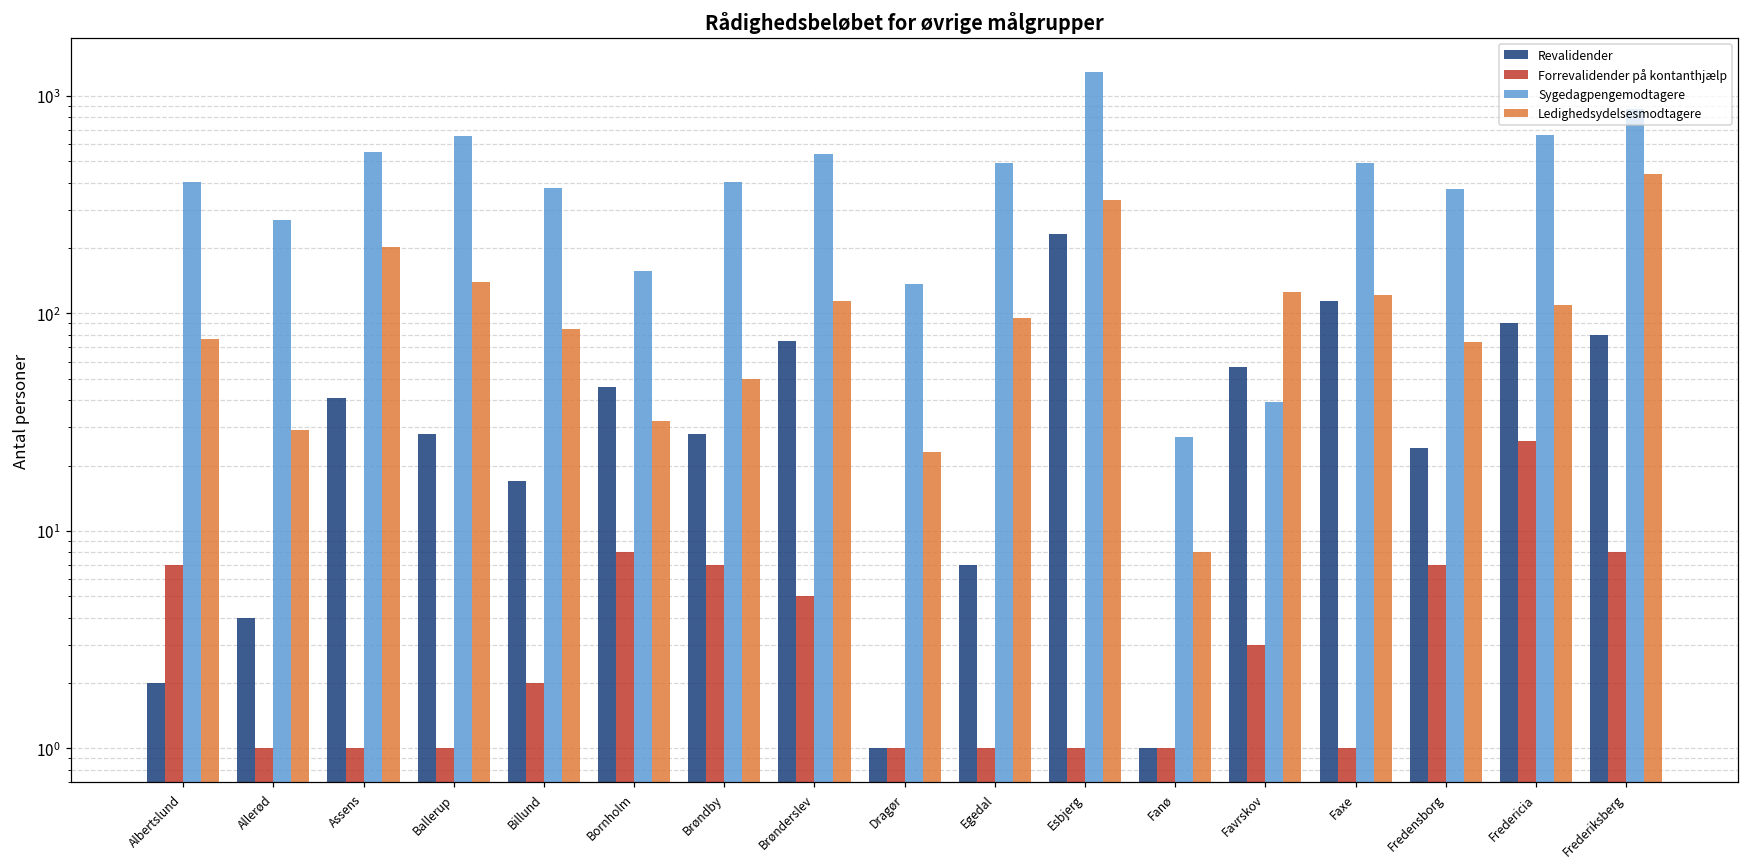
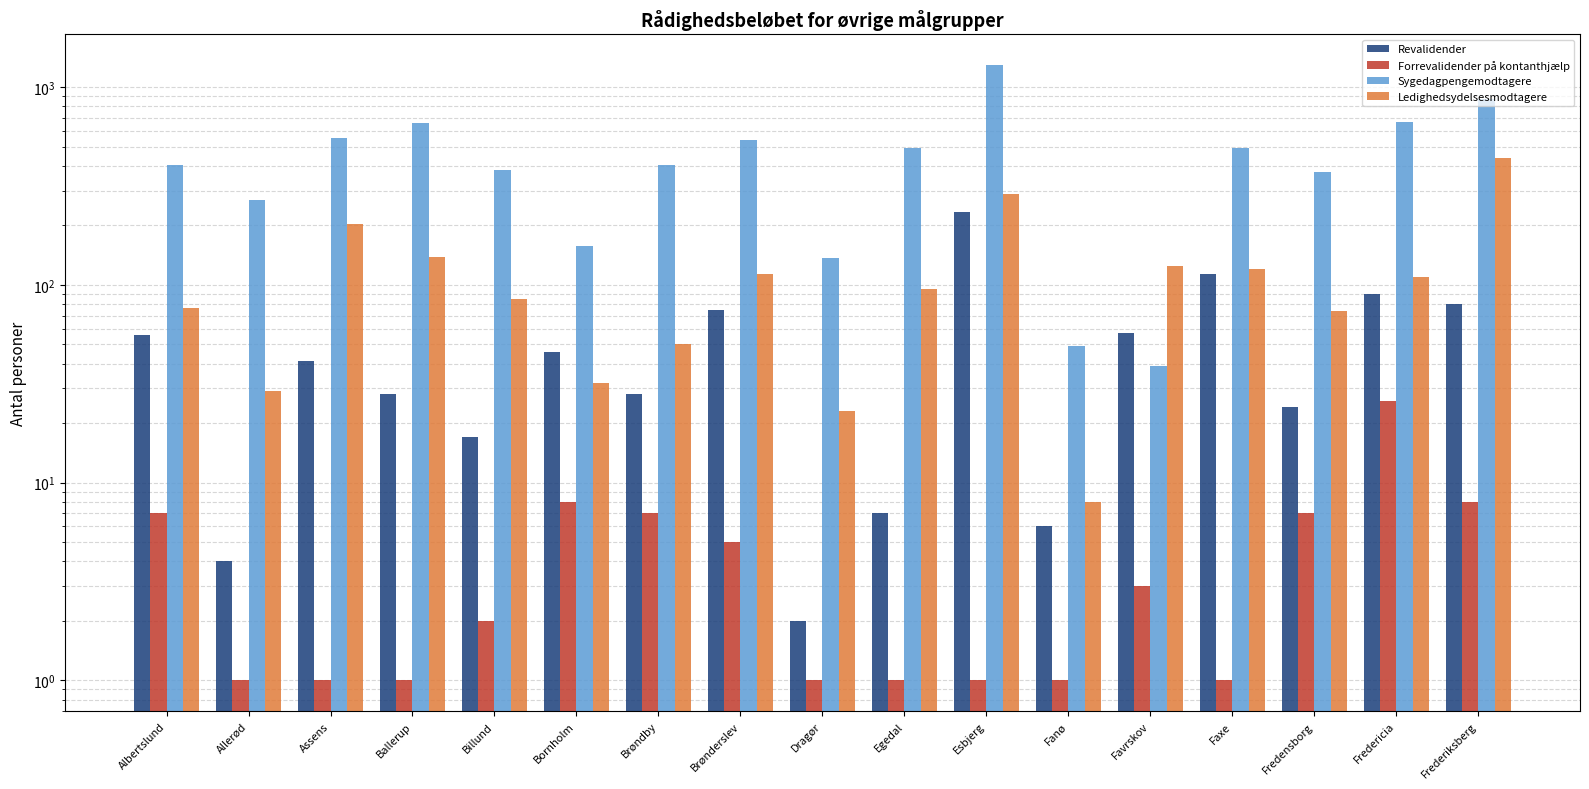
  {
    "Revalidender": {
-     "Albertslund": 2,
+     "Albertslund": 56,
      "Allerød": 4,
      "Assens": 41,
      "Ballerup": 28,
      "Billund": 17,
      "Bornholm": 46,
      "Brøndby": 28,
      "Brønderslev": 75,
-     "Dragør": 1,
+     "Dragør": 2,
      "Egedal": 7,
      "Esbjerg": 230,
-     "Fanø": 1,
+     "Fanø": 6,
      "Favrskov": 57,
      "Faxe": 110,
      "Fredensborg": 24,
      "Fredericia": 90,
      "Frederiksberg": 80
    },
    "Forrevalidender på kontanthjælp": {
      "Albertslund": 7,
      "Allerød": 1,
      "Assens": 1,
      "Ballerup": 1,
      "Billund": 2,
      "Bornholm": 8,
      "Brøndby": 7,
      "Brønderslev": 5,
      "Dragør": 1,
      "Egedal": 1,
      "Esbjerg": 1,
      "Fanø": 1,
      "Favrskov": 3,
      "Faxe": 1,
      "Fredensborg": 7,
      "Fredericia": 26,
      "Frederiksberg": 8
    },
    "Sygedagpengemodtagere": {
      "Albertslund": 400,
      "Allerød": 270,
      "Assens": 550,
      "Ballerup": 660,
      "Billund": 380,
      "Bornholm": 160,
      "Brøndby": 400,
      "Brønderslev": 540,
      "Dragør": 140,
      "Egedal": 490,
      "Esbjerg": 1300,
-     "Fanø": 27,
+     "Fanø": 49,
      "Favrskov": 39,
      "Faxe": 490,
      "Fredensborg": 370,
      "Fredericia": 660
    },
    "Ledighedsydelsesmodtagere": {
      "Albertslund": 76,
      "Allerød": 29,
      "Assens": 200,
      "Ballerup": 140,
      "Billund": 85,
      "Bornholm": 32,
      "Brøndby": 50,
      "Brønderslev": 110,
      "Dragør": 23,
      "Egedal": 100,
-     "Esbjerg": 330,
+     "Esbjerg": 290,
      "Fanø": 8,
      "Favrskov": 130,
      "Faxe": 120,
      "Fredensborg": 74,
      "Fredericia": 110,
      "Frederiksberg": 440
    }
  }
